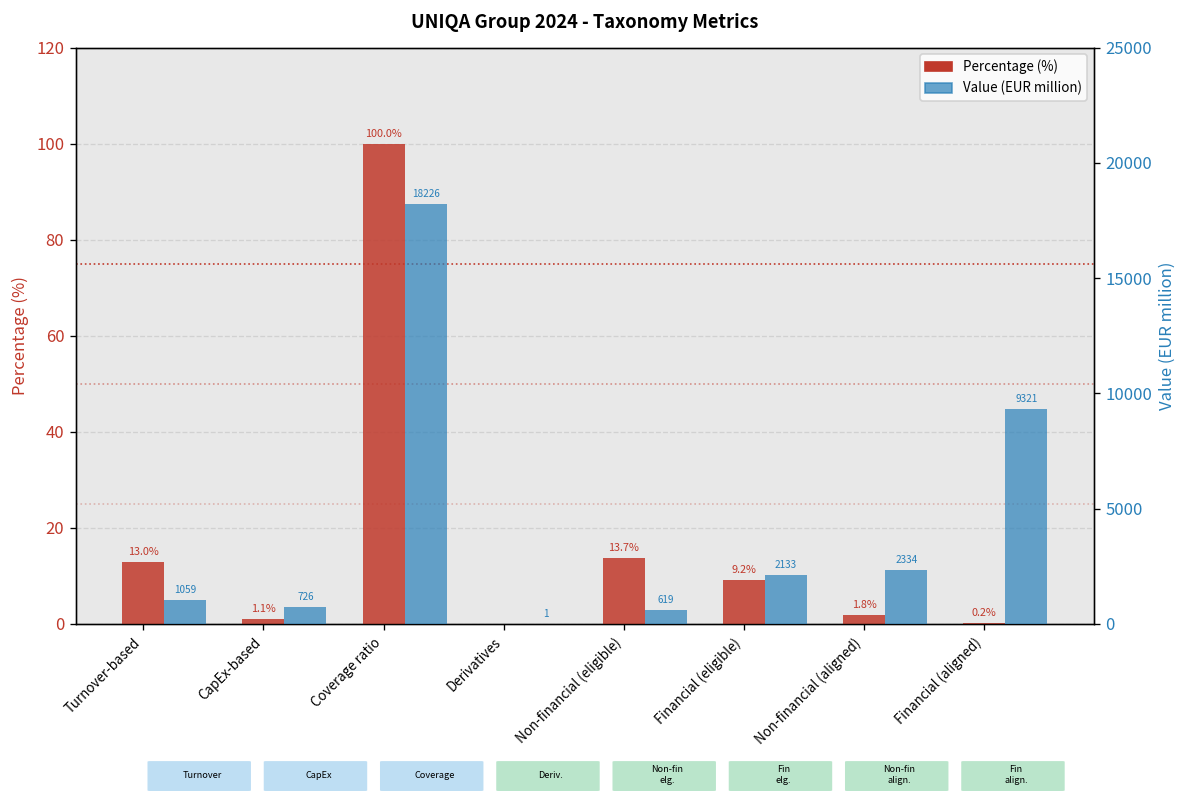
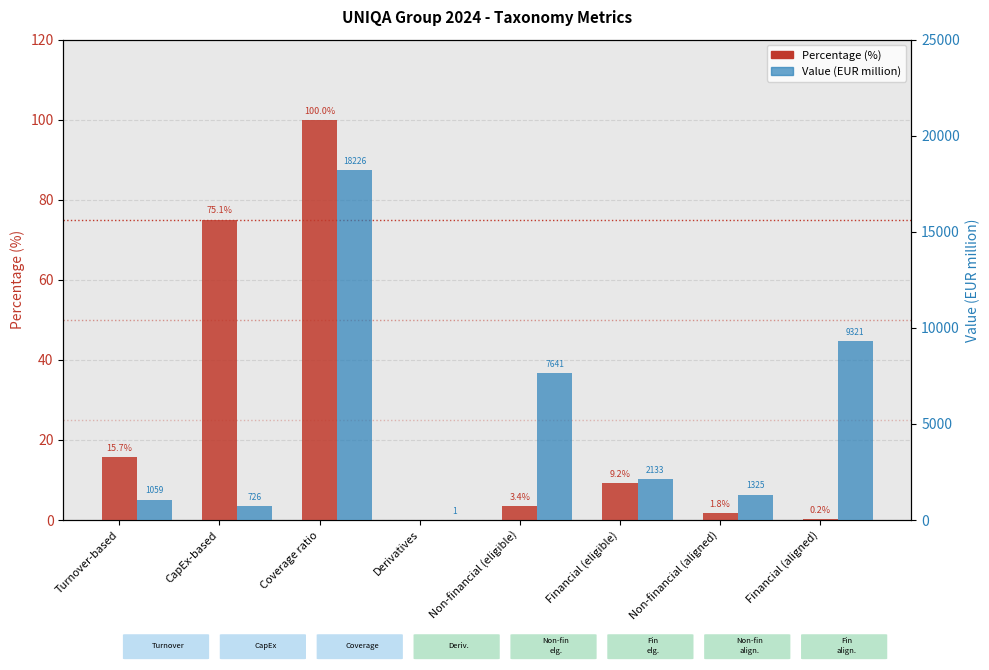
  {
    "Percentage (%)": {
-     "Turnover-based": "13.0%",
-     "CapEx-based": "1.1%",
+     "Turnover-based": "15.7%",
+     "CapEx-based": "75.1%",
      "Coverage ratio": "100.0%",
-     "Non-financial (eligible)": "13.7%",
+     "Non-financial (eligible)": "3.4%",
      "Financial (eligible)": "9.2%",
      "Non-financial (aligned)": "1.8%",
      "Financial (aligned)": "0.2%"
    },
    "Value (EUR million)": {
      "Turnover-based": "1059",
      "CapEx-based": "726",
      "Coverage ratio": "18226",
      "Derivatives": "1",
-     "Non-financial (eligible)": "619",
+     "Non-financial (eligible)": "7641",
      "Financial (eligible)": "2133",
-     "Non-financial (aligned)": "2334",
+     "Non-financial (aligned)": "1325",
      "Financial (aligned)": "9321"
    }
  }
